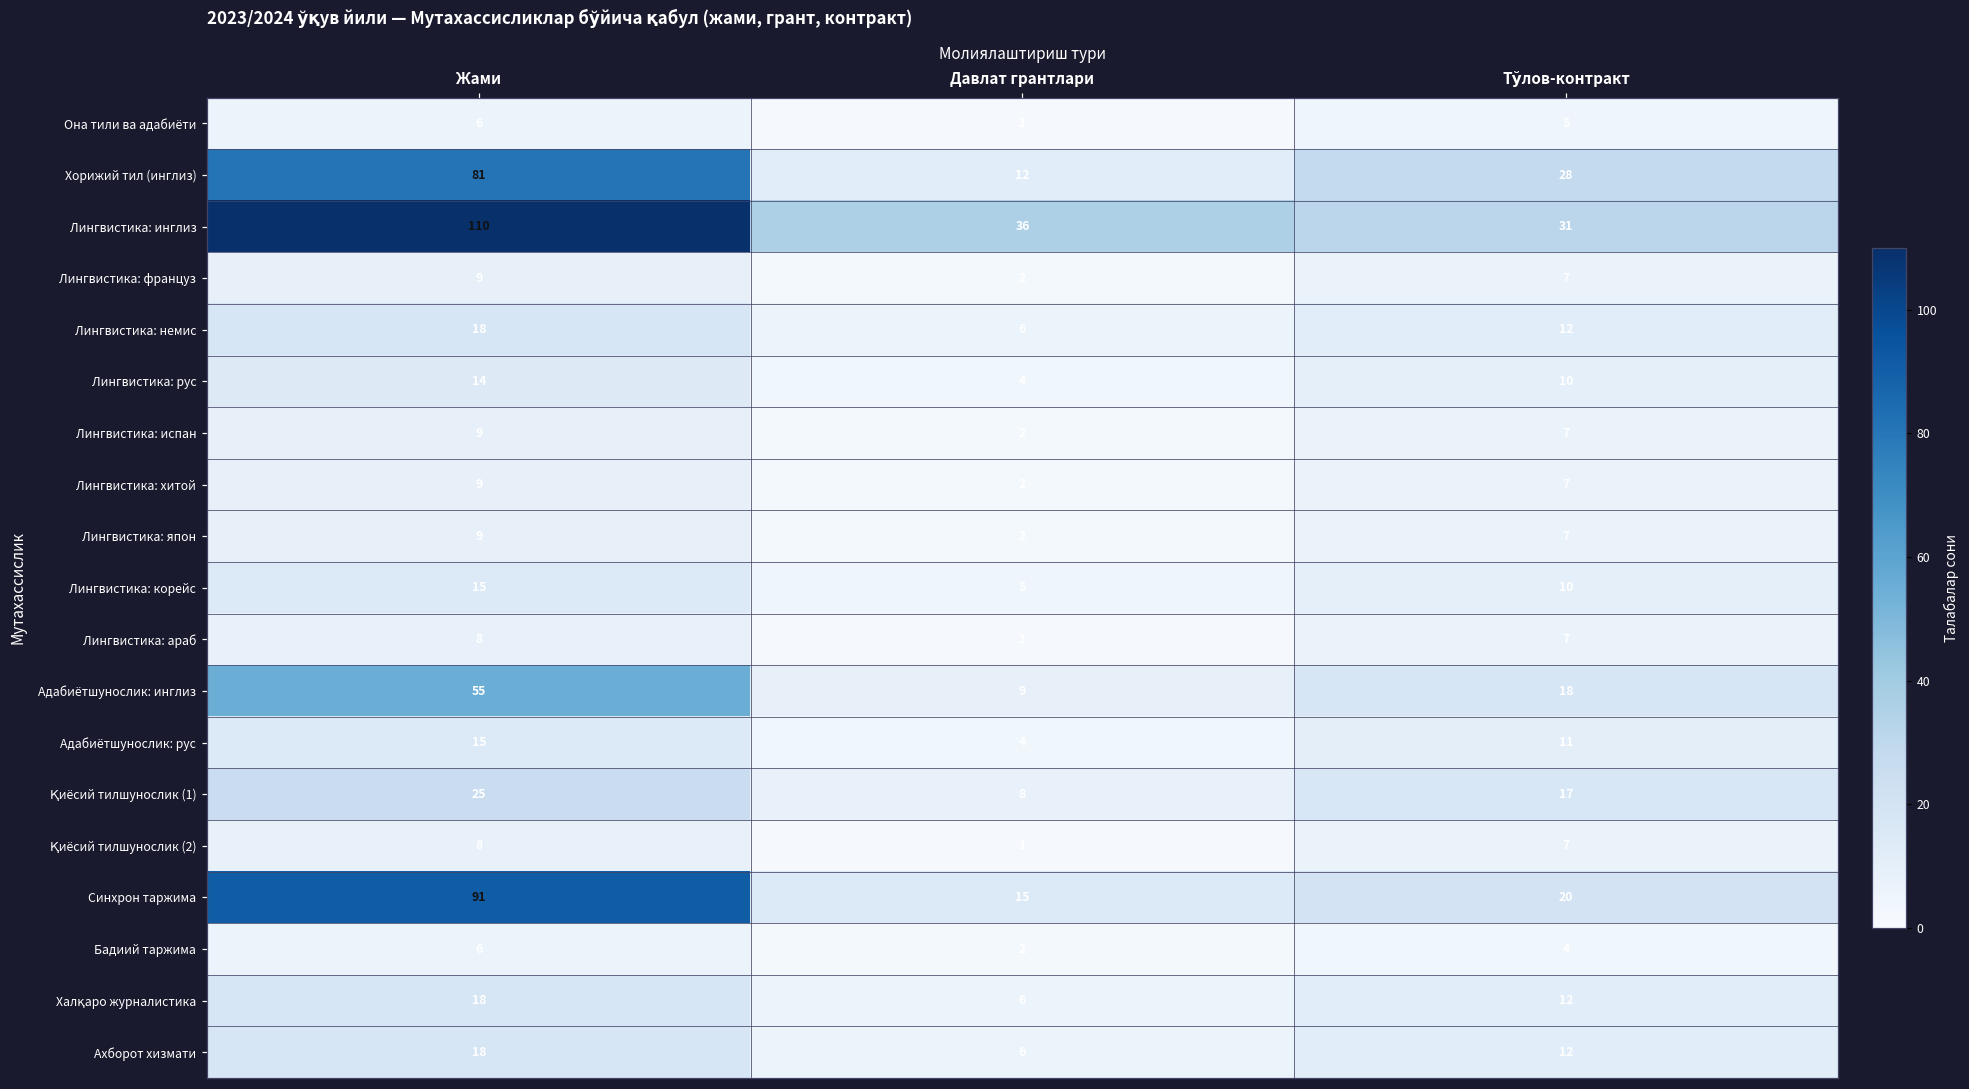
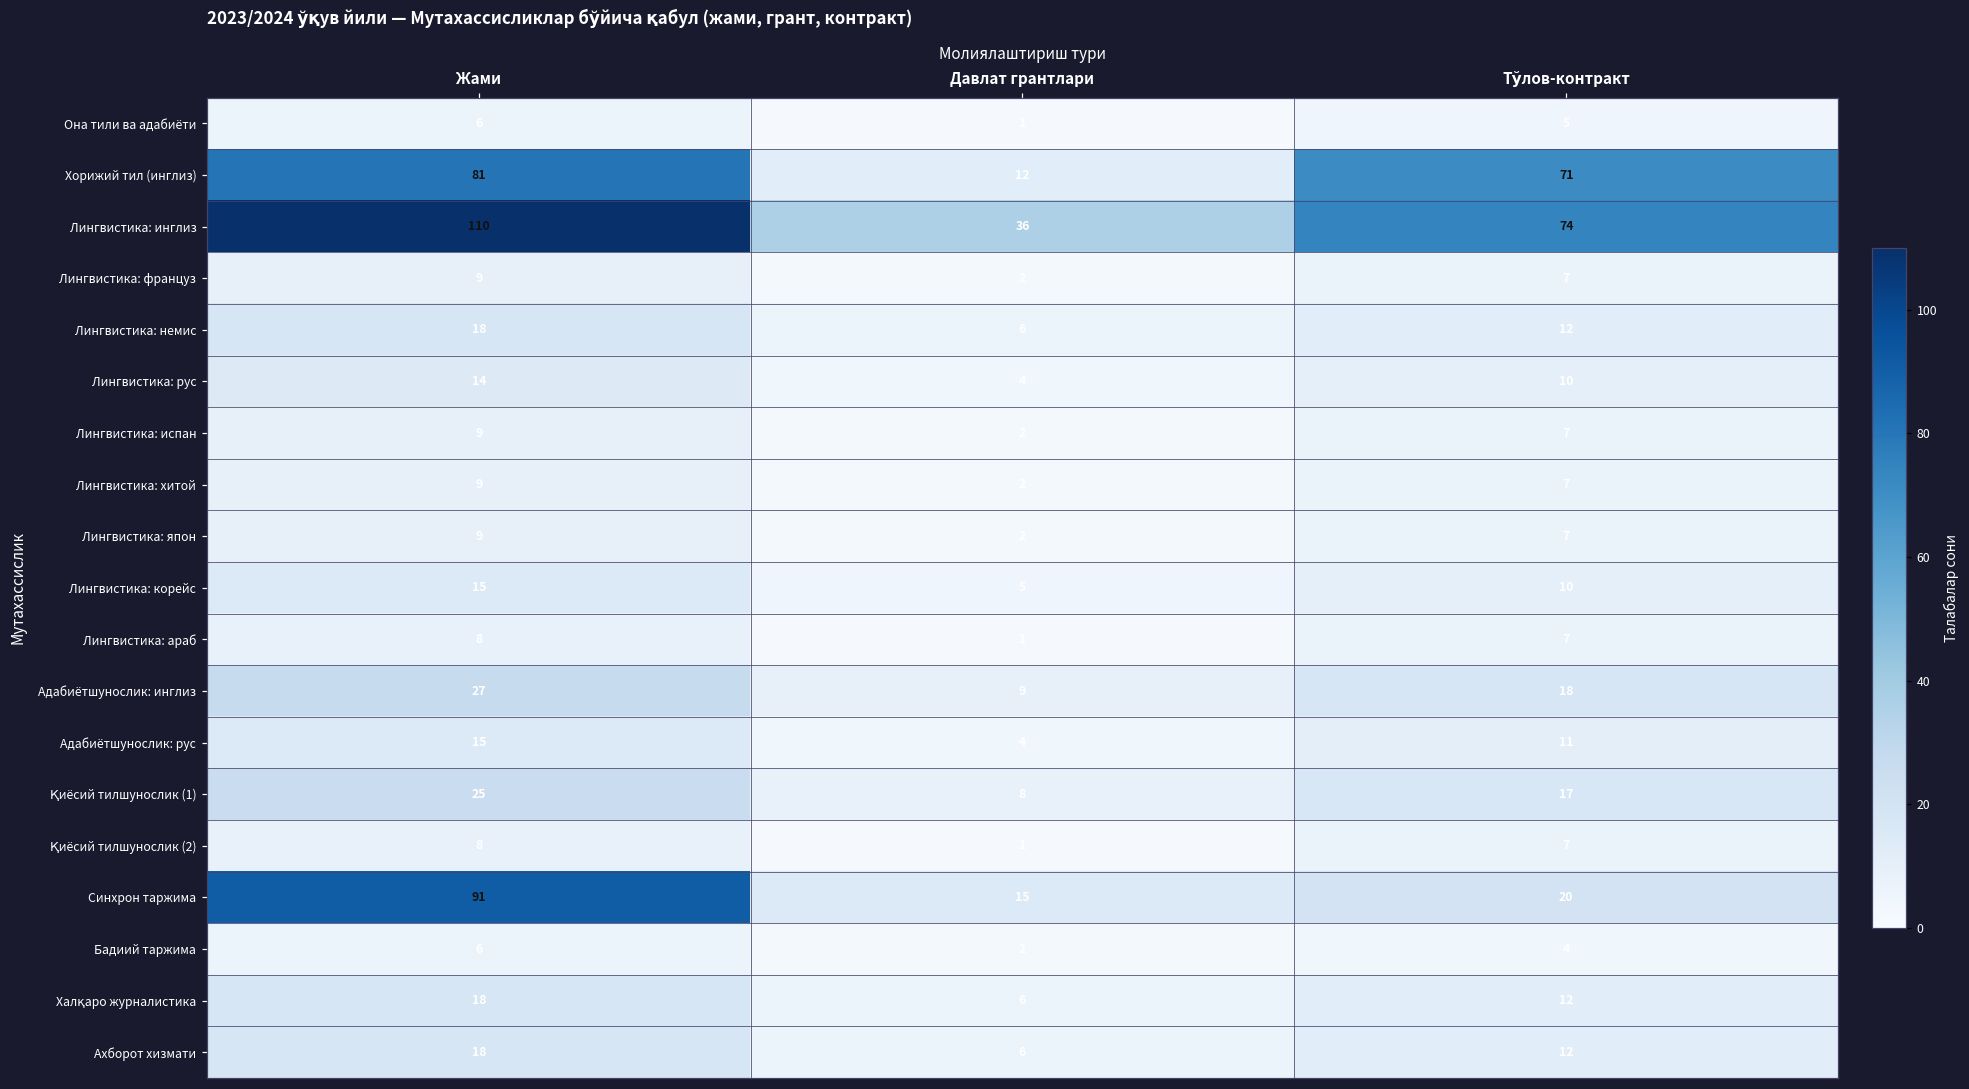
  {
    "Хорижий тил (инглиз)": {
      "Жами": 81,
-     "Тўлов-контракт": 28
+     "Тўлов-контракт": 71
    },
    "Лингвистика: инглиз": {
      "Жами": 110,
      "Давлат грантлари": 36,
-     "Тўлов-контракт": 31
+     "Тўлов-контракт": 74
    },
    "Адабиётшунослик: инглиз": {
-     "Жами": 55
+     "Жами": 27
    },
    "Қиёсий тилшунослик (1)": {
      "Жами": 25
    },
    "Синхрон таржима": {
      "Жами": 91
    }
  }
